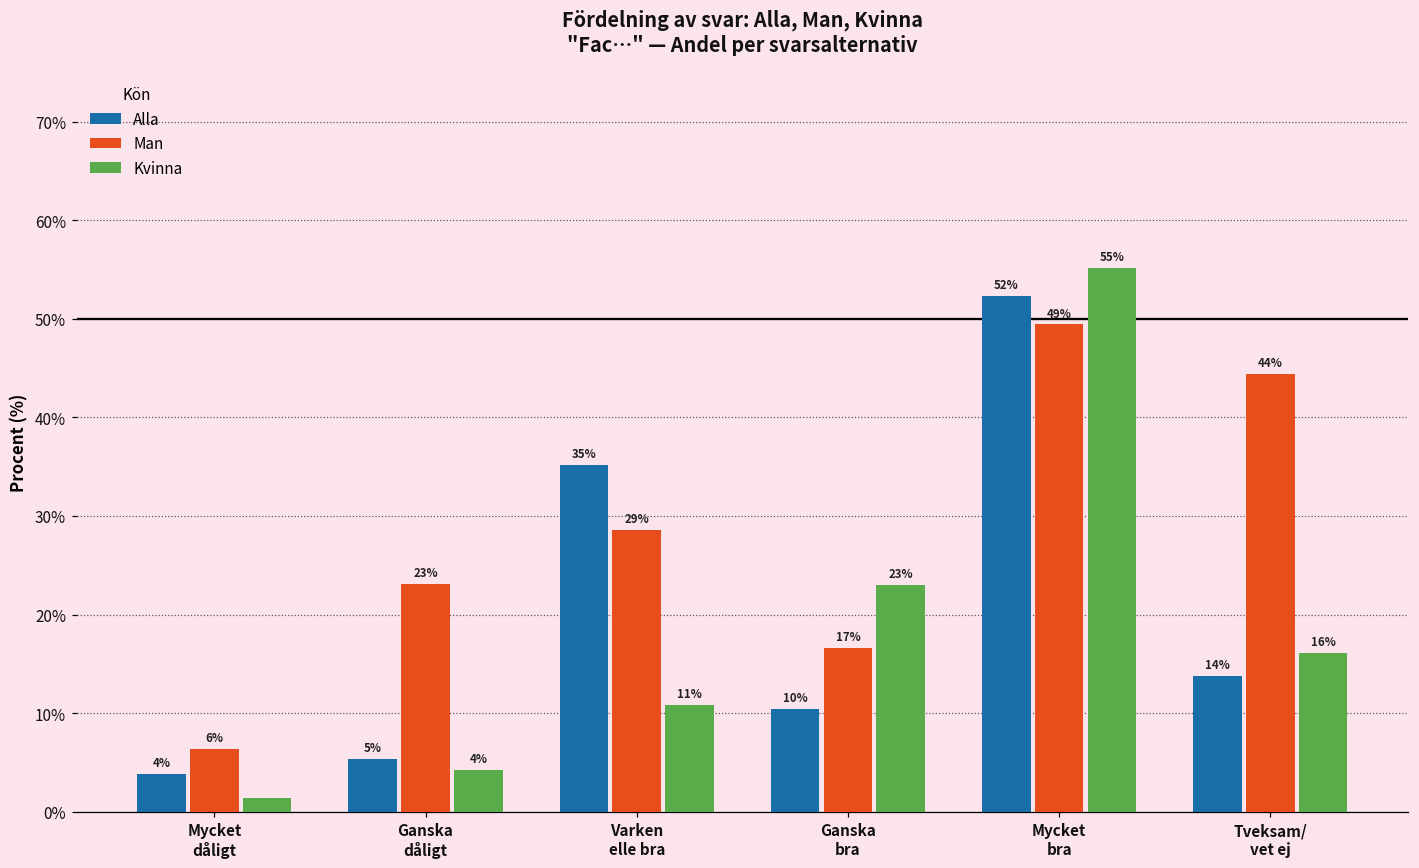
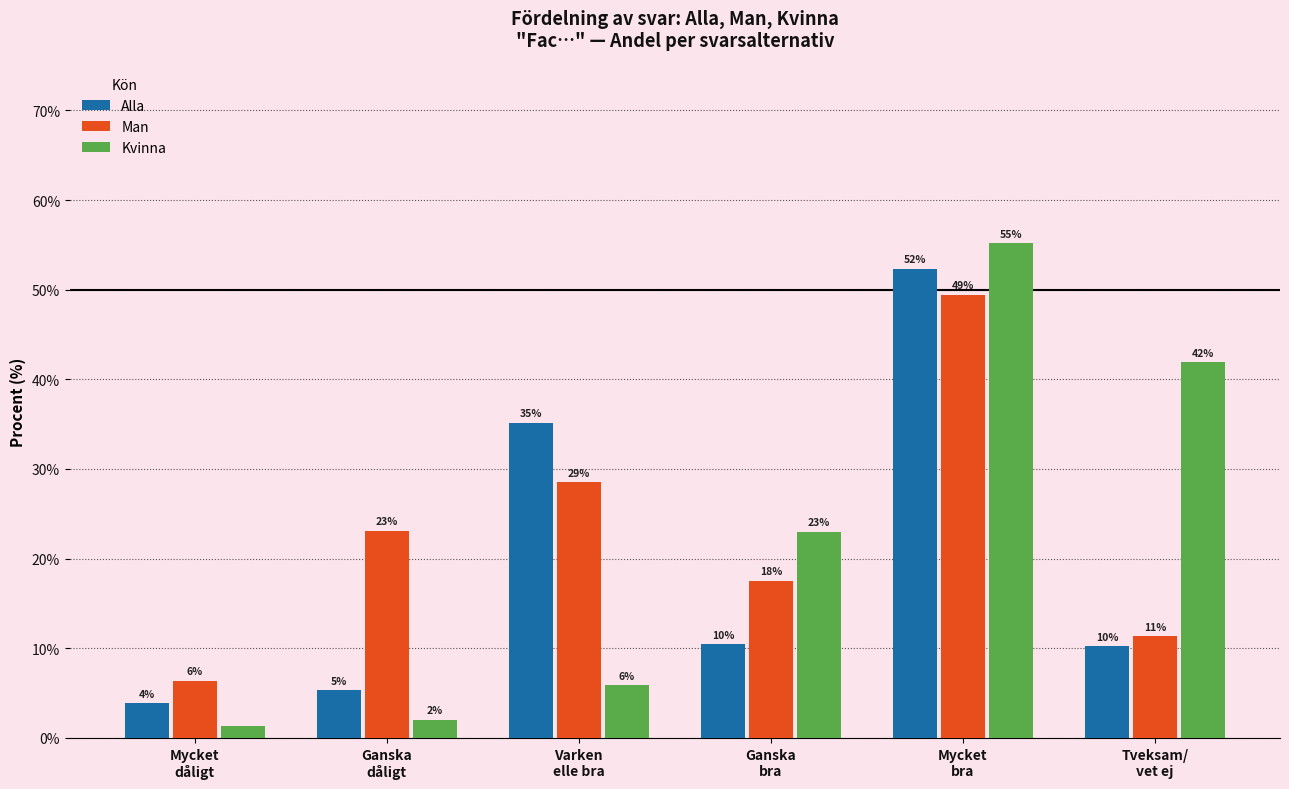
  {
    "Alla": {
      "Mycket dåligt": "4%",
      "Ganska dåligt": "5%",
      "Varken elle bra": "35%",
      "Ganska bra": "10%",
      "Mycket bra": "52%",
-     "Tveksam/ vet ej": "14%"
+     "Tveksam/ vet ej": "10%"
    },
    "Man": {
      "Mycket dåligt": "6%",
      "Ganska dåligt": "23%",
      "Varken elle bra": "29%",
-     "Ganska bra": "17%",
+     "Ganska bra": "18%",
      "Mycket bra": "49%",
-     "Tveksam/ vet ej": "44%"
+     "Tveksam/ vet ej": "11%"
    },
    "Kvinna": {
-     "Ganska dåligt": "4%",
-     "Varken elle bra": "11%",
+     "Ganska dåligt": "2%",
+     "Varken elle bra": "6%",
      "Ganska bra": "23%",
      "Mycket bra": "55%",
-     "Tveksam/ vet ej": "16%"
+     "Tveksam/ vet ej": "42%"
    }
  }
